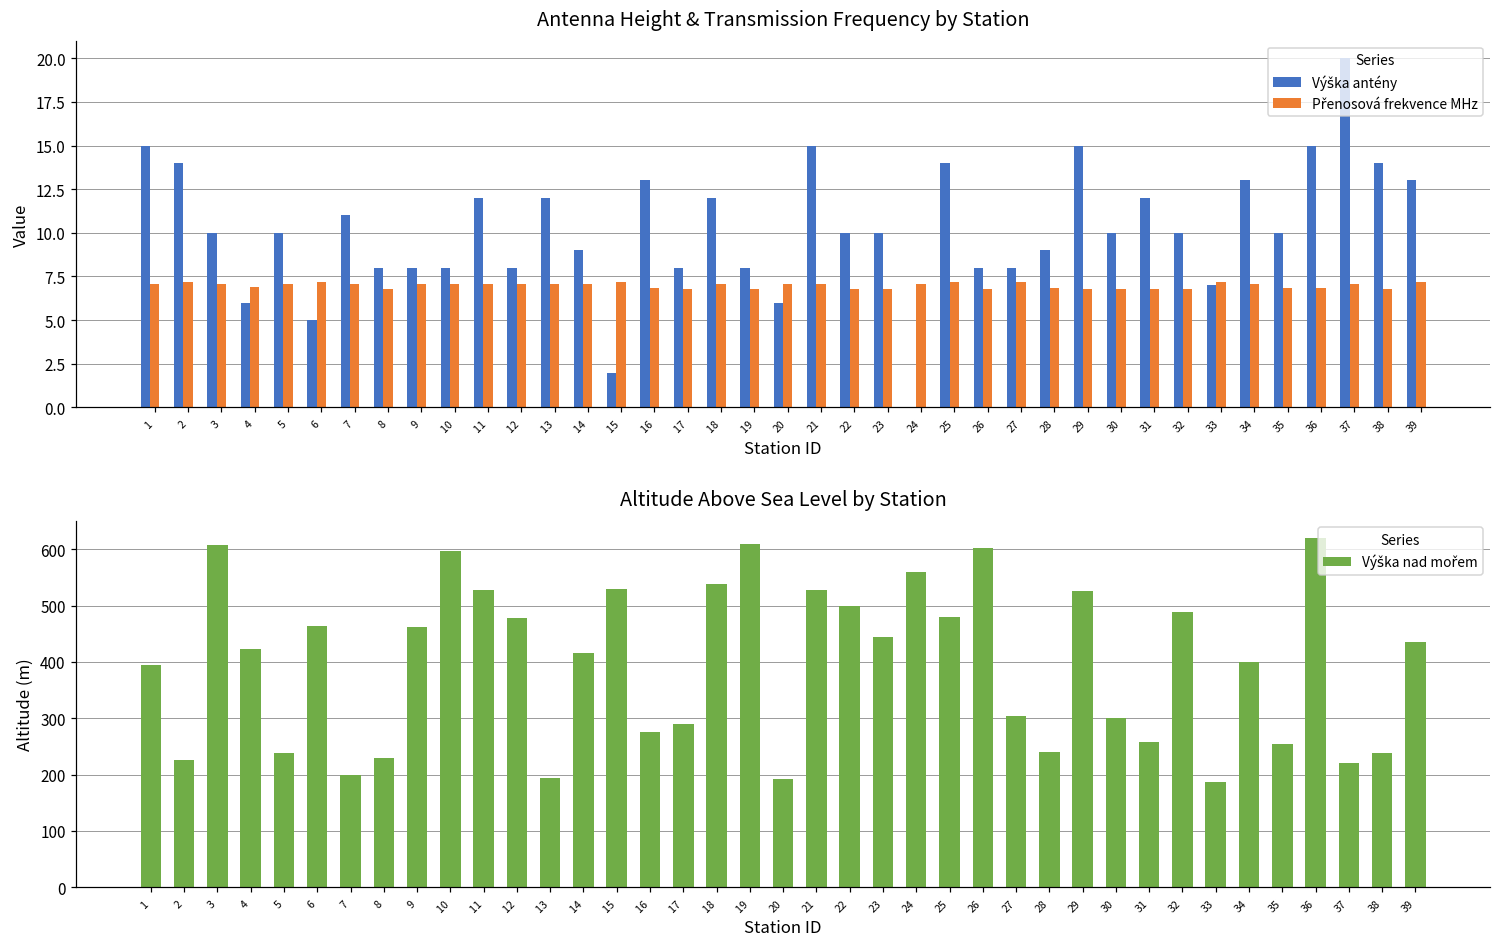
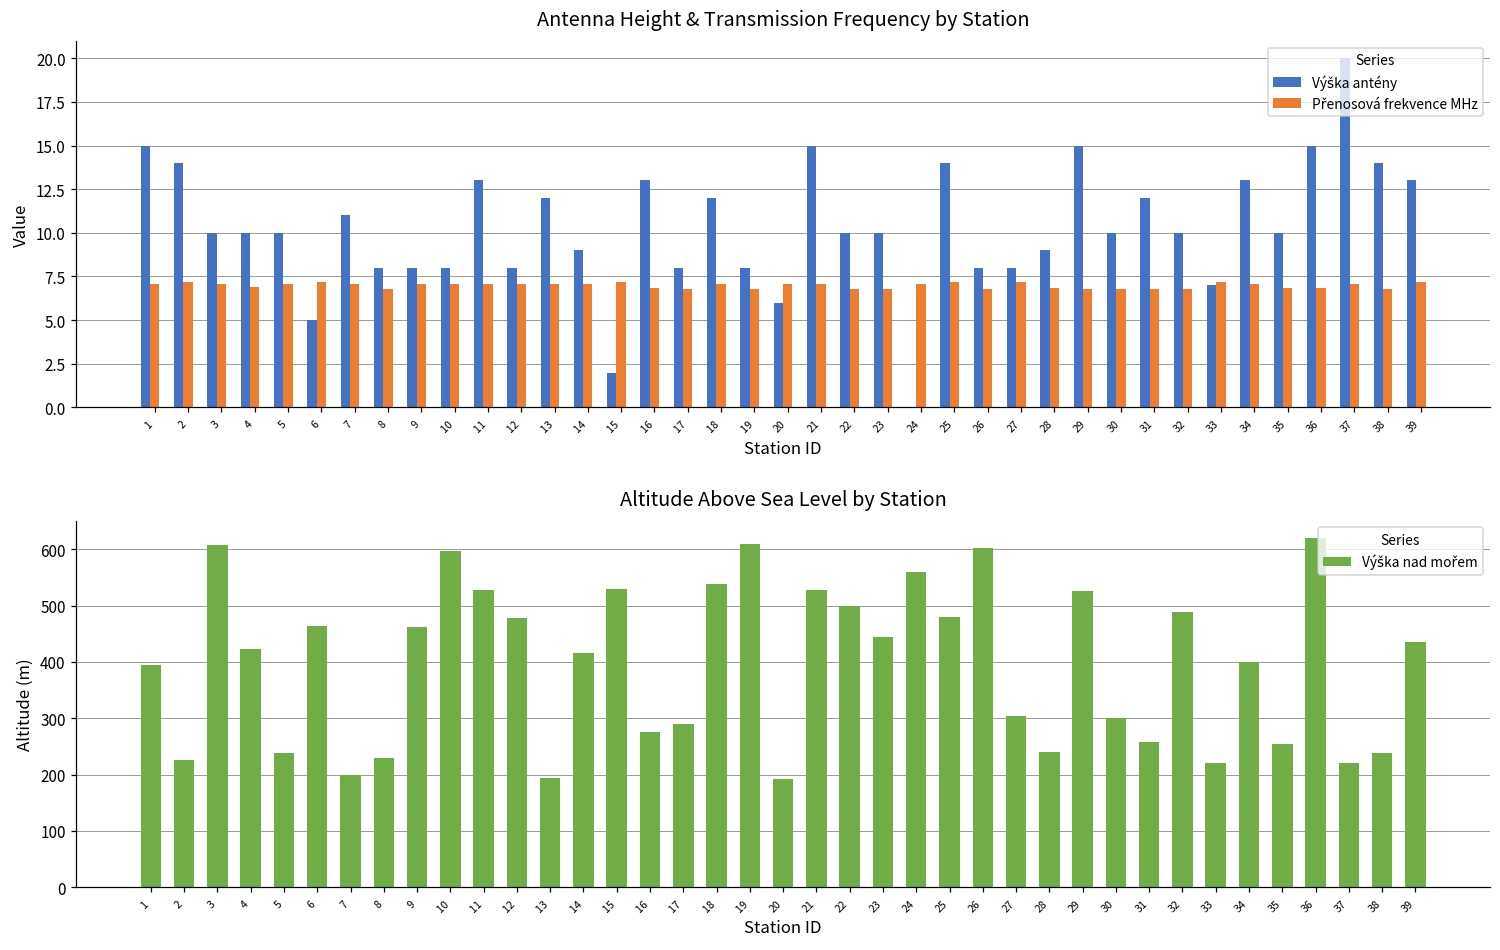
  {
    "Antenna Height & Transmission Frequency by Station": {
      "Výška antény": {
        "1": 15,
        "2": 14,
        "3": 10,
-       "4": 6,
+       "4": 10,
        "5": 10,
        "6": 5,
        "7": 11,
        "8": 8,
        "9": 8,
        "10": 8,
-       "11": 12,
+       "11": 13,
        "12": 8,
        "13": 12,
        "14": 9,
        "15": 2,
        "16": 13,
        "17": 8,
        "18": 12,
        "19": 8,
        "20": 6,
        "21": 15,
        "22": 10,
        "23": 10,
        "24": 0,
        "25": 14,
        "26": 8,
        "27": 8,
        "28": 9,
        "29": 15,
        "30": 10,
        "31": 12,
        "32": 10,
        "33": 7,
        "34": 13,
        "35": 10,
        "36": 15,
        "38": 14,
        "39": 13
      },
      "Přenosová frekvence MHz": {
        "1": 7,
        "2": 7.2,
        "3": 7,
        "4": 7,
        "5": 7,
        "6": 7.2,
        "7": 7,
        "8": 6.8,
        "9": 7,
        "10": 7,
        "11": 7,
        "12": 7,
        "13": 7,
        "14": 7,
        "15": 7.2,
        "16": 6.8,
        "17": 6.8,
        "18": 7,
        "19": 6.8,
        "20": 7,
        "21": 7,
        "22": 6.8,
        "23": 6.8,
        "24": 7,
        "25": 7.2,
        "26": 6.8,
        "27": 7.2,
        "28": 6.8,
        "29": 6.8,
        "30": 6.8,
        "31": 6.8,
        "32": 6.8,
        "33": 7.2,
        "34": 7,
        "35": 6.8,
        "36": 7,
        "37": 7,
        "38": 6.8,
        "39": 7.2
      }
    },
    "Altitude Above Sea Level by Station": {
      "1": 400,
      "2": 230,
      "3": 610,
      "4": 420,
      "5": 240,
      "6": 460,
      "7": 200,
      "8": 230,
      "9": 460,
      "10": 600,
      "11": 530,
      "12": 480,
      "13": 190,
      "14": 420,
      "15": 530,
      "16": 280,
      "17": 290,
      "18": 540,
      "19": 610,
      "20": 190,
      "21": 530,
      "22": 500,
      "23": 450,
      "24": 560,
      "25": 480,
      "26": 600,
      "27": 300,
      "28": 240,
      "29": 530,
      "30": 300,
      "31": 260,
      "32": 490,
-     "33": 190,
+     "33": 220,
      "34": 400,
      "35": 250,
      "36": 620,
      "37": 220,
      "38": 240,
      "39": 440
    }
  }
